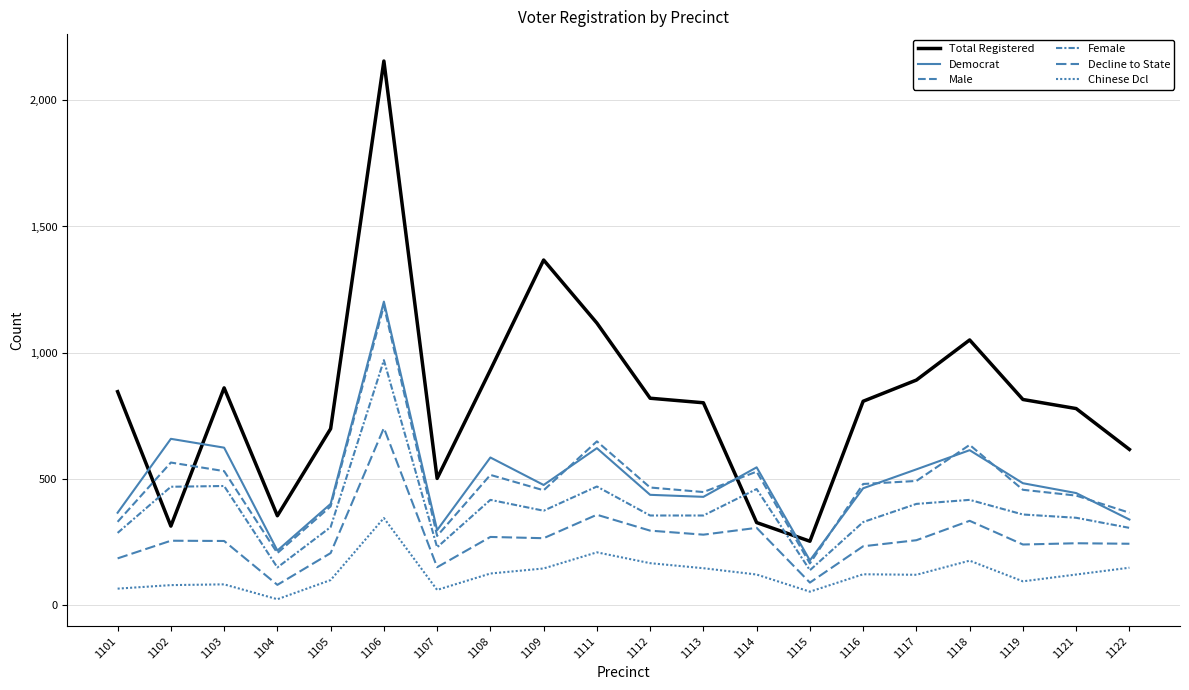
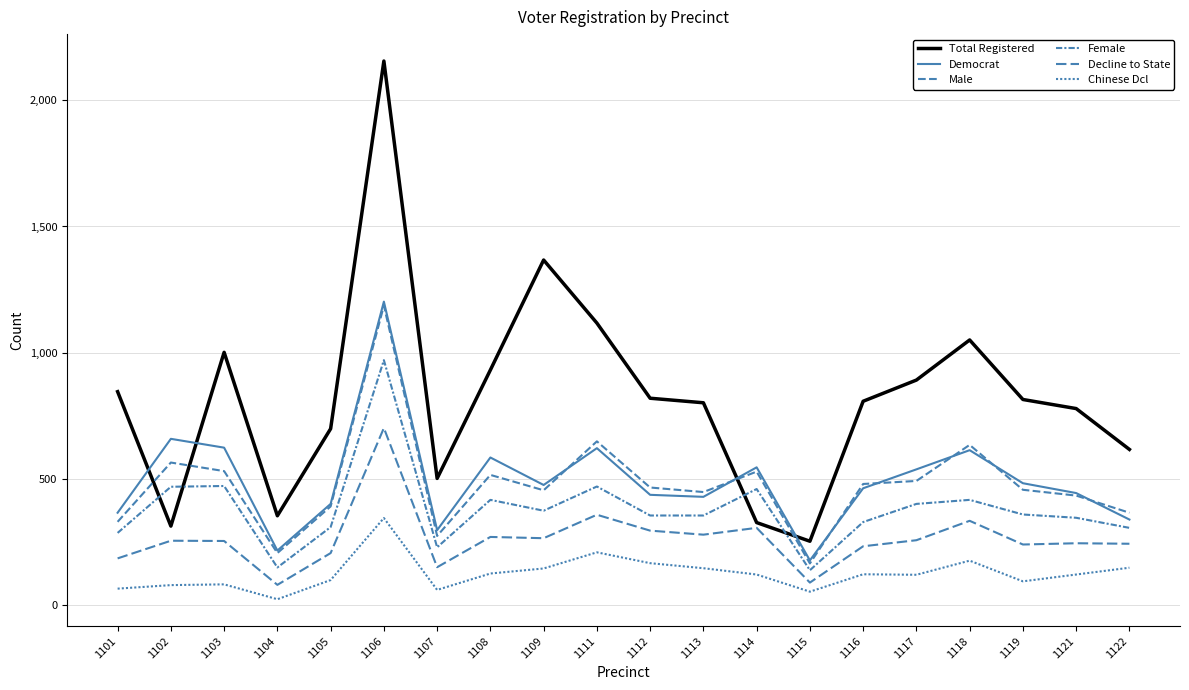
  {
    "Total Registered": {
      "1101": "850",
      "1102": "310",
-     "1103": "860",
+     "1103": "1,000",
      "1104": "350",
      "1105": "700",
      "1106": "2,160",
      "1107": "500",
      "1108": "930",
      "1109": "1,370",
      "1111": "1,120",
      "1112": "820",
      "1113": "800",
      "1114": "330",
      "1115": "250",
      "1116": "810",
      "1117": "890",
      "1118": "1,050",
      "1119": "810",
      "1121": "780",
      "1122": "620"
    }
  }
